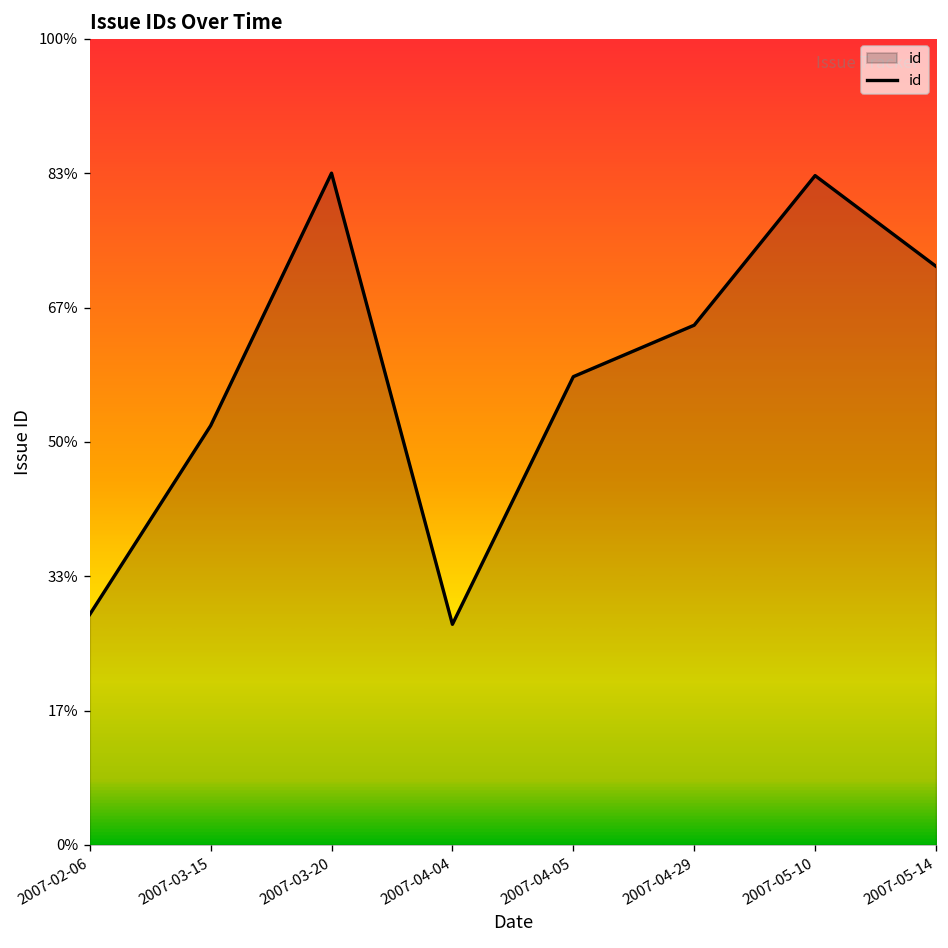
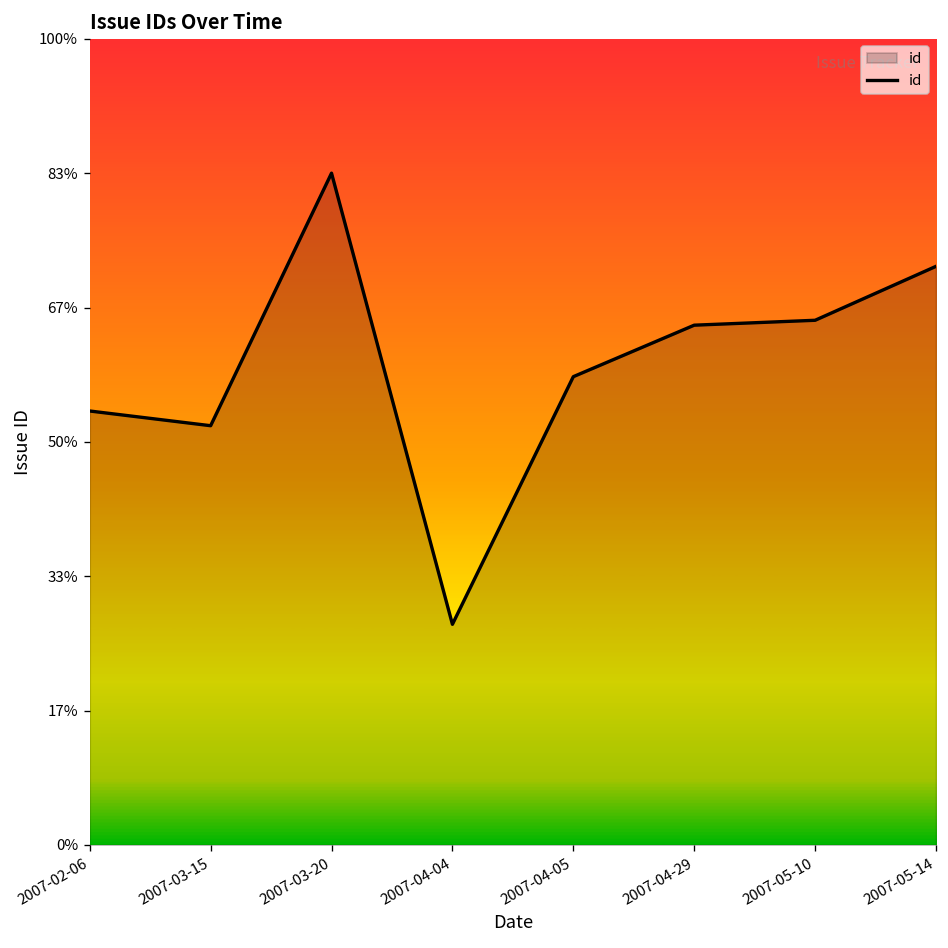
  {
-   "2007-02-06": "29%",
+   "2007-02-06": "54%",
    "2007-03-15": "52%",
    "2007-03-20": "83%",
    "2007-04-04": "27%",
    "2007-04-05": "58%",
    "2007-04-29": "64%",
-   "2007-05-10": "83%",
+   "2007-05-10": "65%",
    "2007-05-14": "72%"
  }
